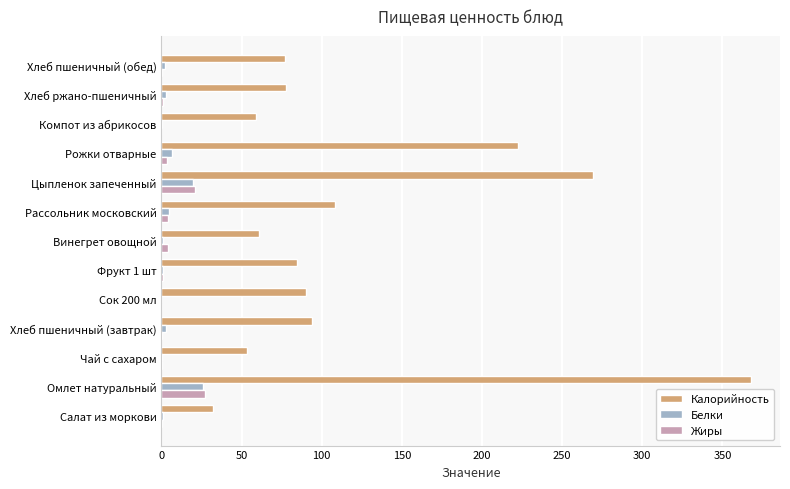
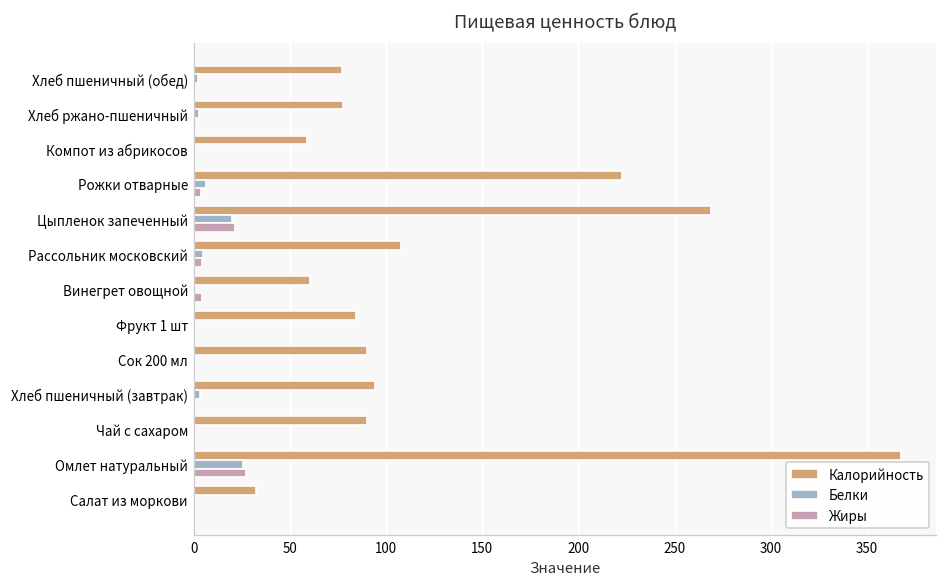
  {
    "Калорийность": {
      "Хлеб пшеничный (обед)": 77,
      "Хлеб ржано-пшеничный": 78,
      "Компот из абрикосов": 59,
      "Рожки отварные": 222,
      "Цыпленок запеченный": 269,
      "Рассольник московский": 108,
      "Винегрет овощной": 61,
      "Фрукт 1 шт": 85,
      "Сок 200 мл": 90,
      "Хлеб пшеничный (завтрак)": 94,
-     "Чай с сахаром": 53,
+     "Чай с сахаром": 90,
      "Омлет натуральный": 368,
      "Салат из моркови": 32
    }
  }
